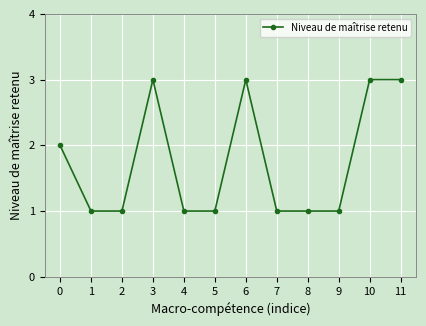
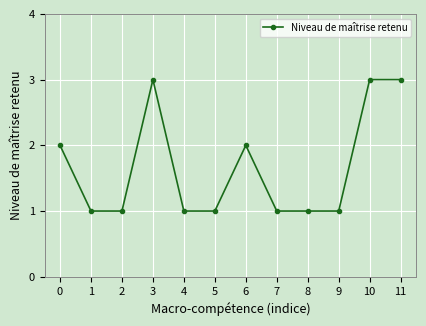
  {
    "0": 2,
    "1": 1,
    "2": 1,
    "3": 3,
    "4": 1,
    "5": 1,
-   "6": 3,
+   "6": 2,
    "7": 1,
    "8": 1,
    "9": 1,
    "10": 3,
    "11": 3
  }
